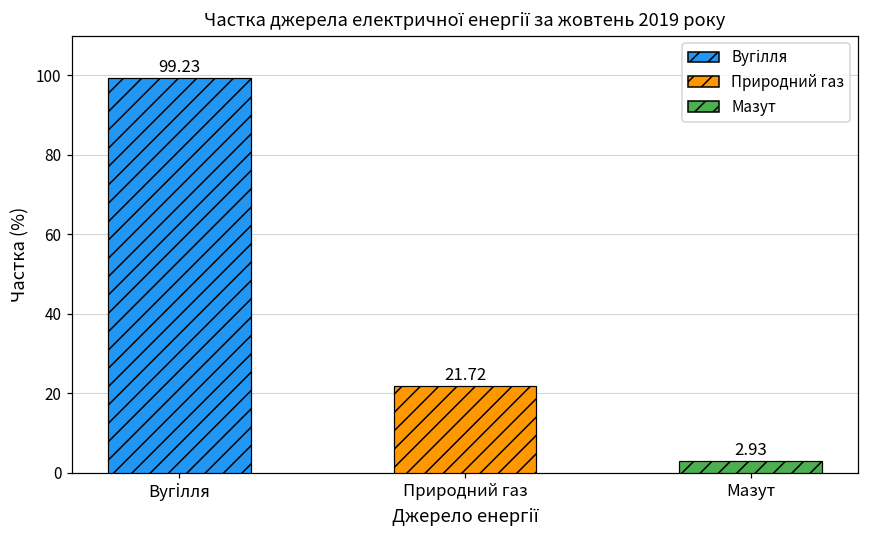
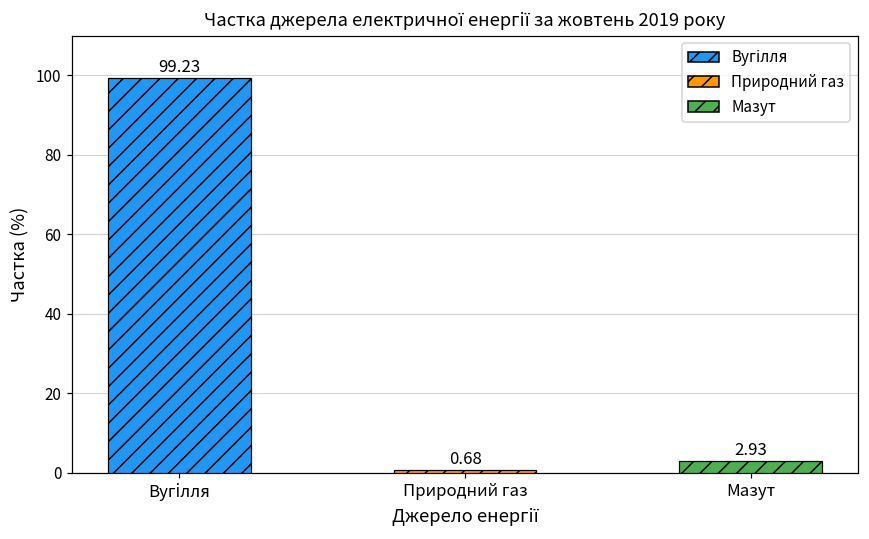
  {
    "Вугілля": 99.23,
-   "Природний газ": 21.72,
+   "Природний газ": 0.68,
    "Мазут": 2.93
  }
